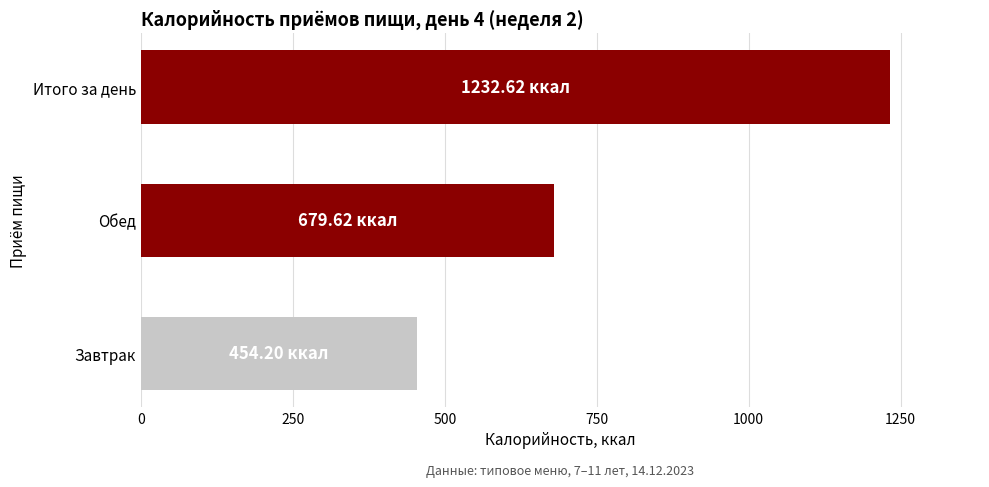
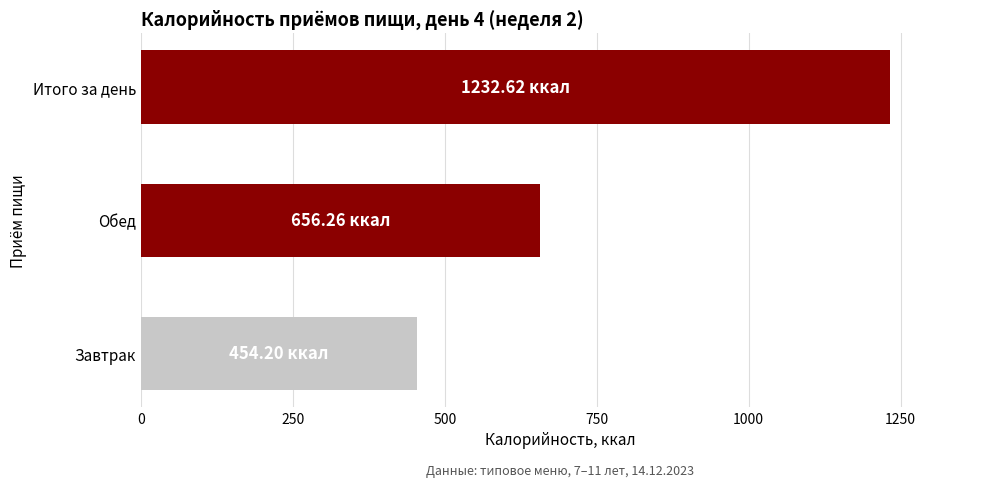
  {
    "Итого за день": 1232.62,
-   "Обед": 679.62,
+   "Обед": 656.26,
    "Завтрак": 454.20
  }
